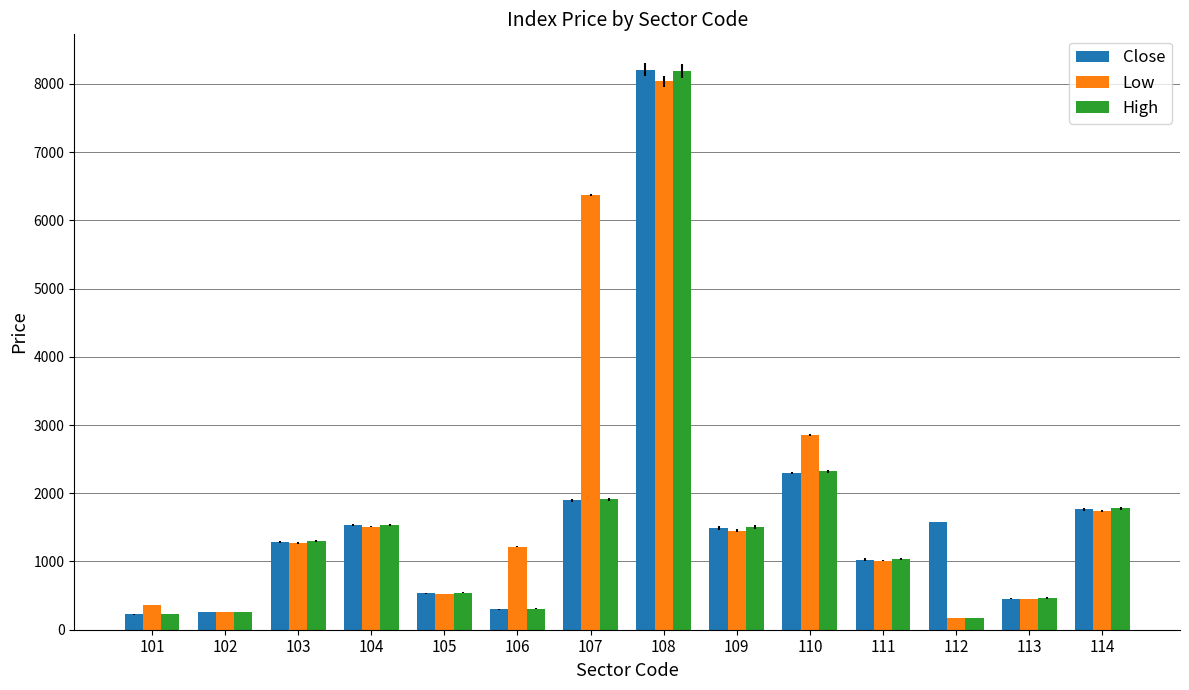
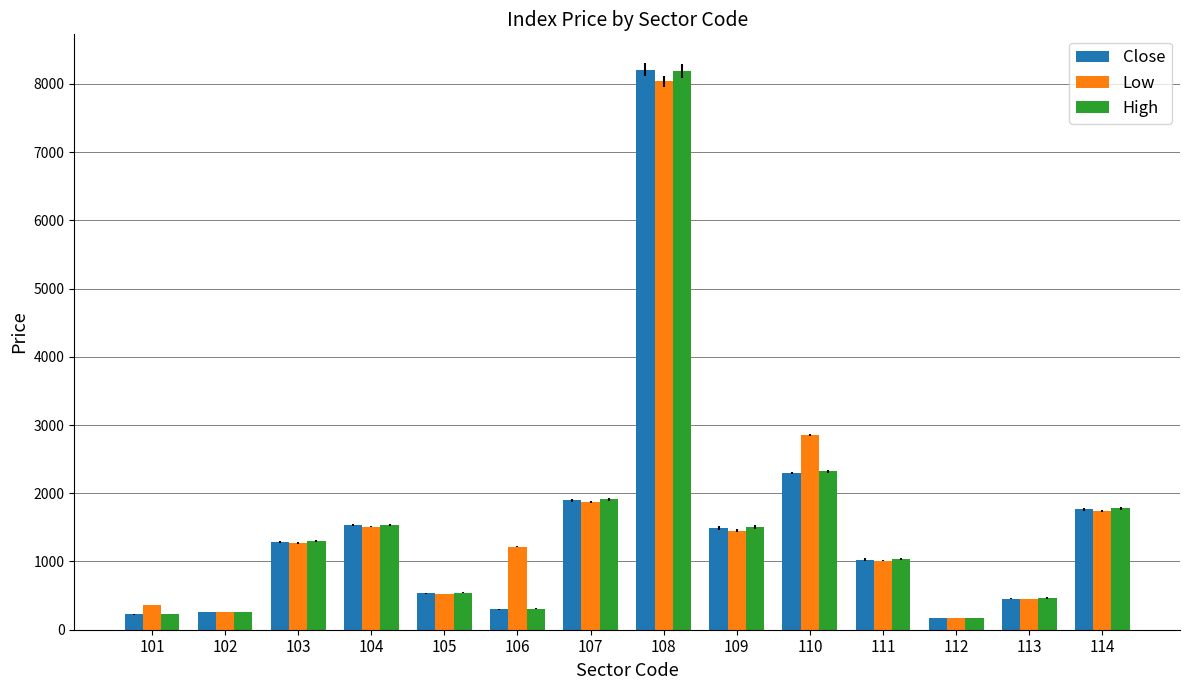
  {
    "Close": {
      "101": 200,
      "102": 300,
      "103": 1300,
      "104": 1500,
      "105": 500,
      "106": 300,
      "107": 1900,
      "108": 8200,
      "109": 1500,
      "110": 2300,
      "111": 1000,
-     "112": 1600,
+     "112": 200,
      "113": 500,
      "114": 1800
    },
    "Low": {
      "101": 400,
      "102": 300,
      "103": 1300,
      "104": 1500,
      "105": 500,
      "106": 1200,
-     "107": 6400,
+     "107": 1900,
      "108": 8000,
      "109": 1500,
      "110": 2900,
      "111": 1000,
      "112": 200,
      "113": 500,
      "114": 1700
    },
    "High": {
      "101": 200,
      "102": 300,
      "103": 1300,
      "104": 1500,
      "105": 500,
      "106": 300,
      "107": 1900,
      "108": 8200,
      "109": 1500,
      "110": 2300,
      "111": 1000,
      "112": 200,
      "113": 500,
      "114": 1800
    }
  }
